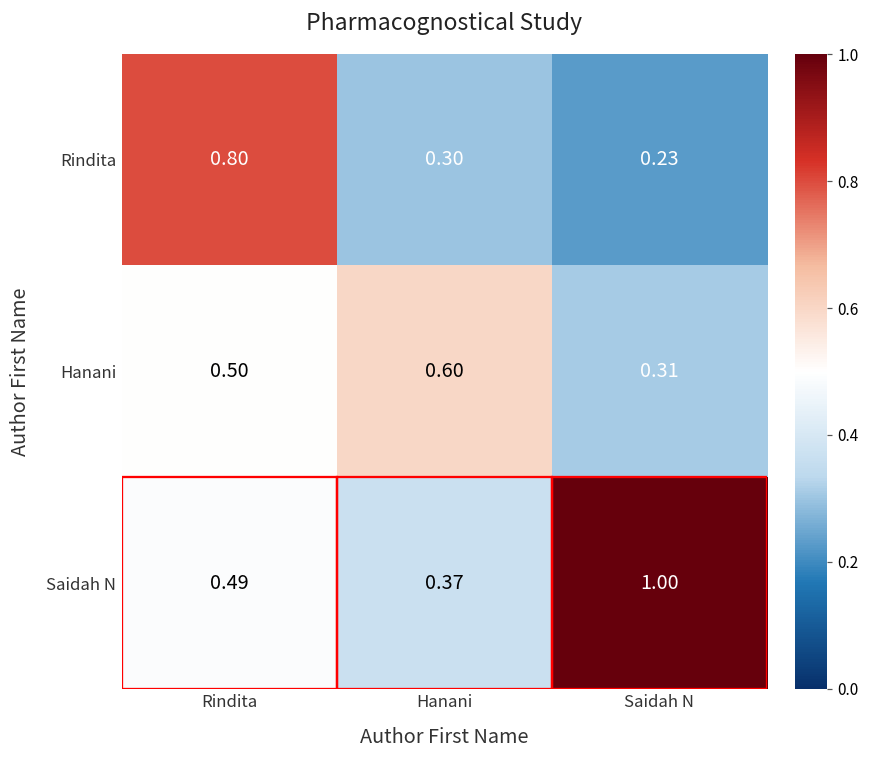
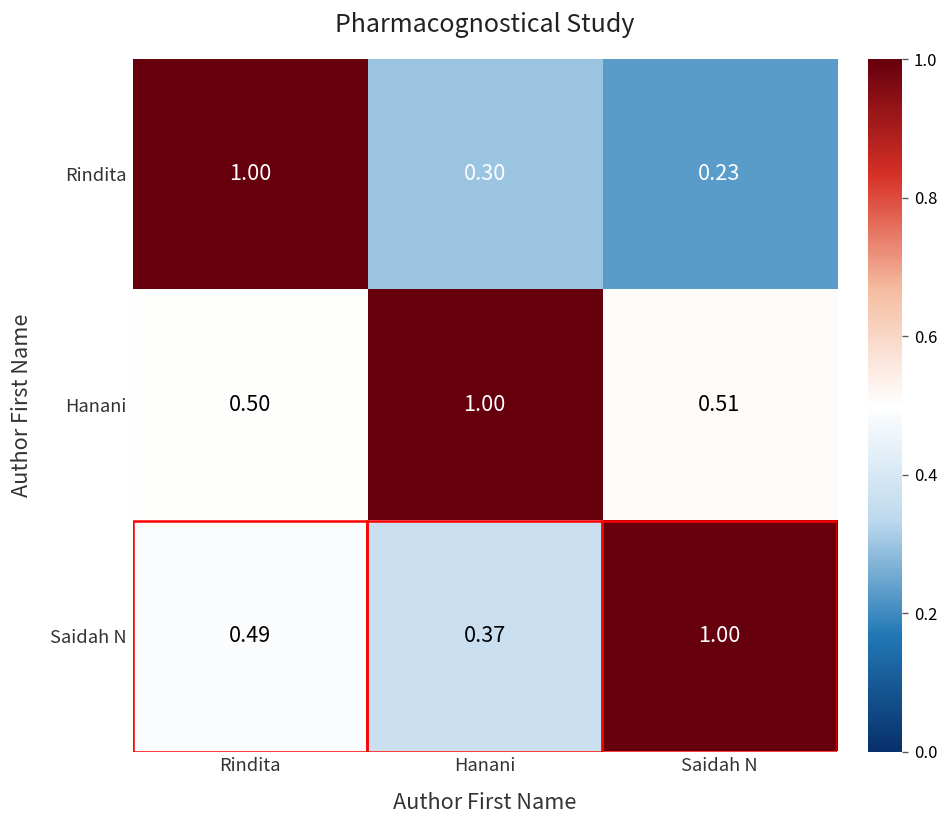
  {
    "Rindita": {
-     "Rindita": 0.80,
+     "Rindita": 1.00,
      "Hanani": 0.30,
      "Saidah N": 0.23
    },
    "Hanani": {
      "Rindita": 0.50,
-     "Hanani": 0.60,
-     "Saidah N": 0.31
+     "Hanani": 1.00,
+     "Saidah N": 0.51
    },
    "Saidah N": {
      "Rindita": 0.49,
      "Hanani": 0.37,
      "Saidah N": 1.00
    }
  }
